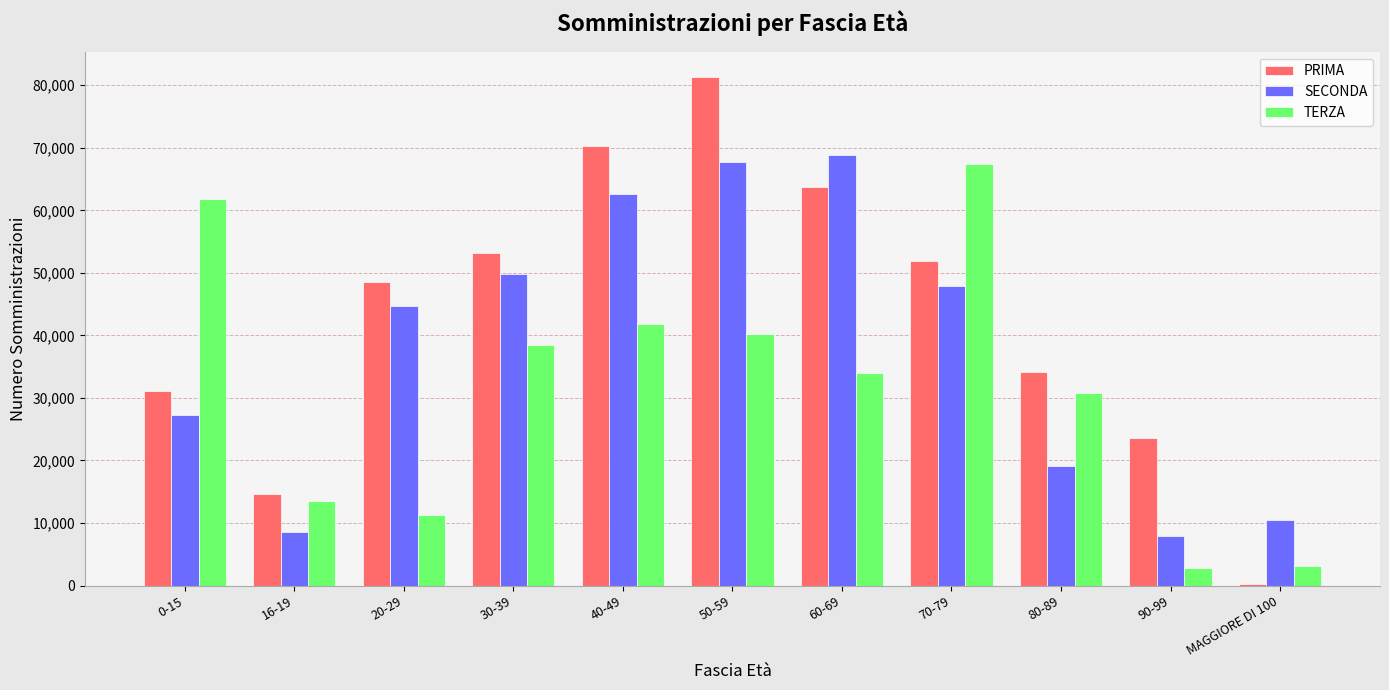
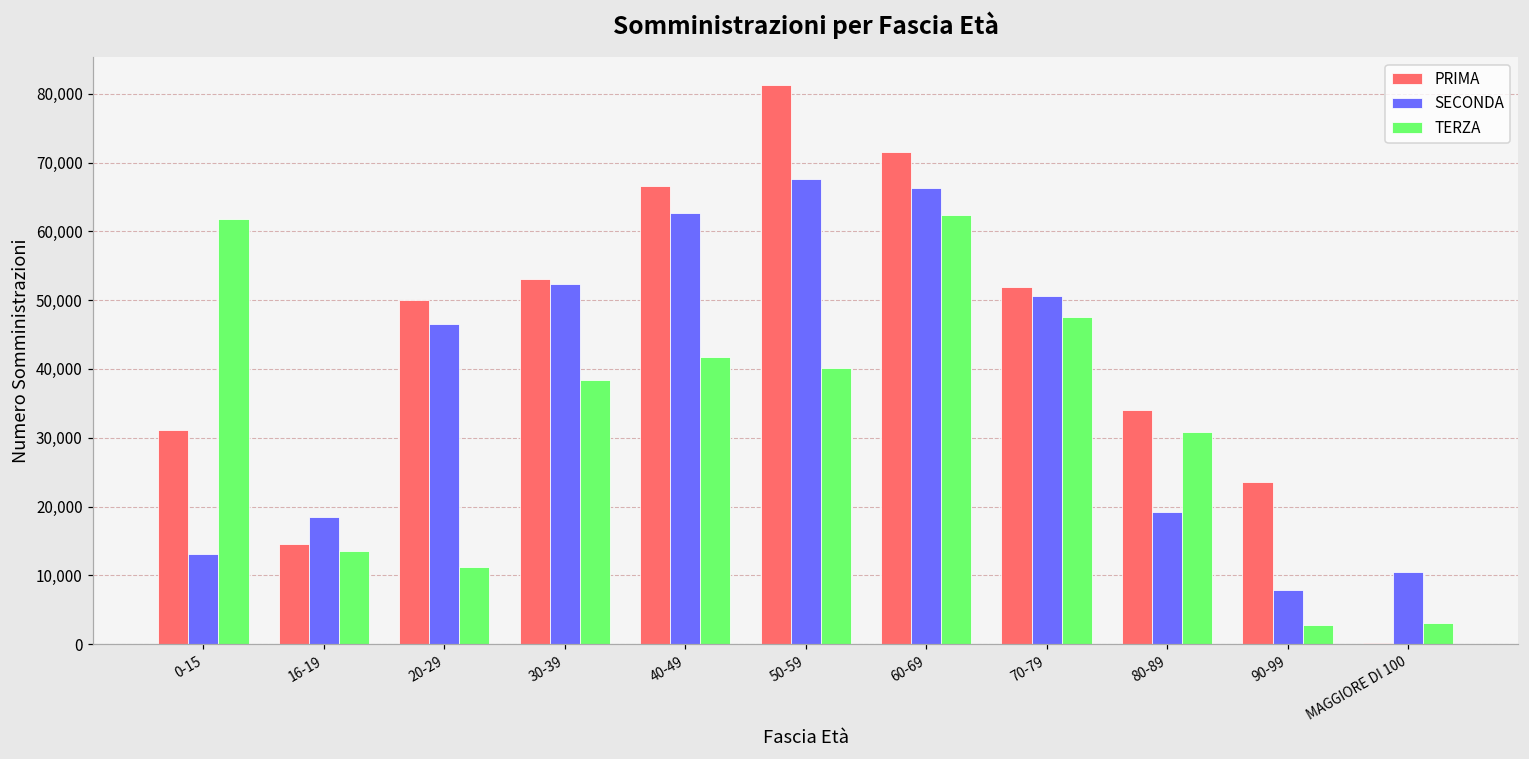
  {
    "PRIMA": {
      "0-15": "31,000",
      "16-19": "15,000",
-     "20-29": "49,000",
+     "20-29": "50,000",
      "30-39": "53,000",
-     "40-49": "70,000",
+     "40-49": "67,000",
      "50-59": "81,000",
-     "60-69": "64,000",
+     "60-69": "71,000",
      "70-79": "52,000",
      "80-89": "34,000",
      "90-99": "24,000"
    },
    "SECONDA": {
-     "0-15": "27,000",
-     "16-19": "9,000",
-     "20-29": "45,000",
-     "30-39": "50,000",
+     "0-15": "13,000",
+     "16-19": "18,000",
+     "20-29": "47,000",
+     "30-39": "52,000",
      "40-49": "63,000",
      "50-59": "68,000",
-     "60-69": "69,000",
-     "70-79": "48,000",
+     "60-69": "66,000",
+     "70-79": "51,000",
      "80-89": "19,000",
      "90-99": "8,000",
      "MAGGIORE DI 100": "10,000"
    },
    "TERZA": {
      "0-15": "62,000",
      "16-19": "14,000",
      "20-29": "11,000",
      "30-39": "38,000",
      "40-49": "42,000",
      "50-59": "40,000",
-     "60-69": "34,000",
-     "70-79": "67,000",
+     "60-69": "62,000",
+     "70-79": "48,000",
      "80-89": "31,000",
      "90-99": "3,000",
      "MAGGIORE DI 100": "3,000"
    }
  }
